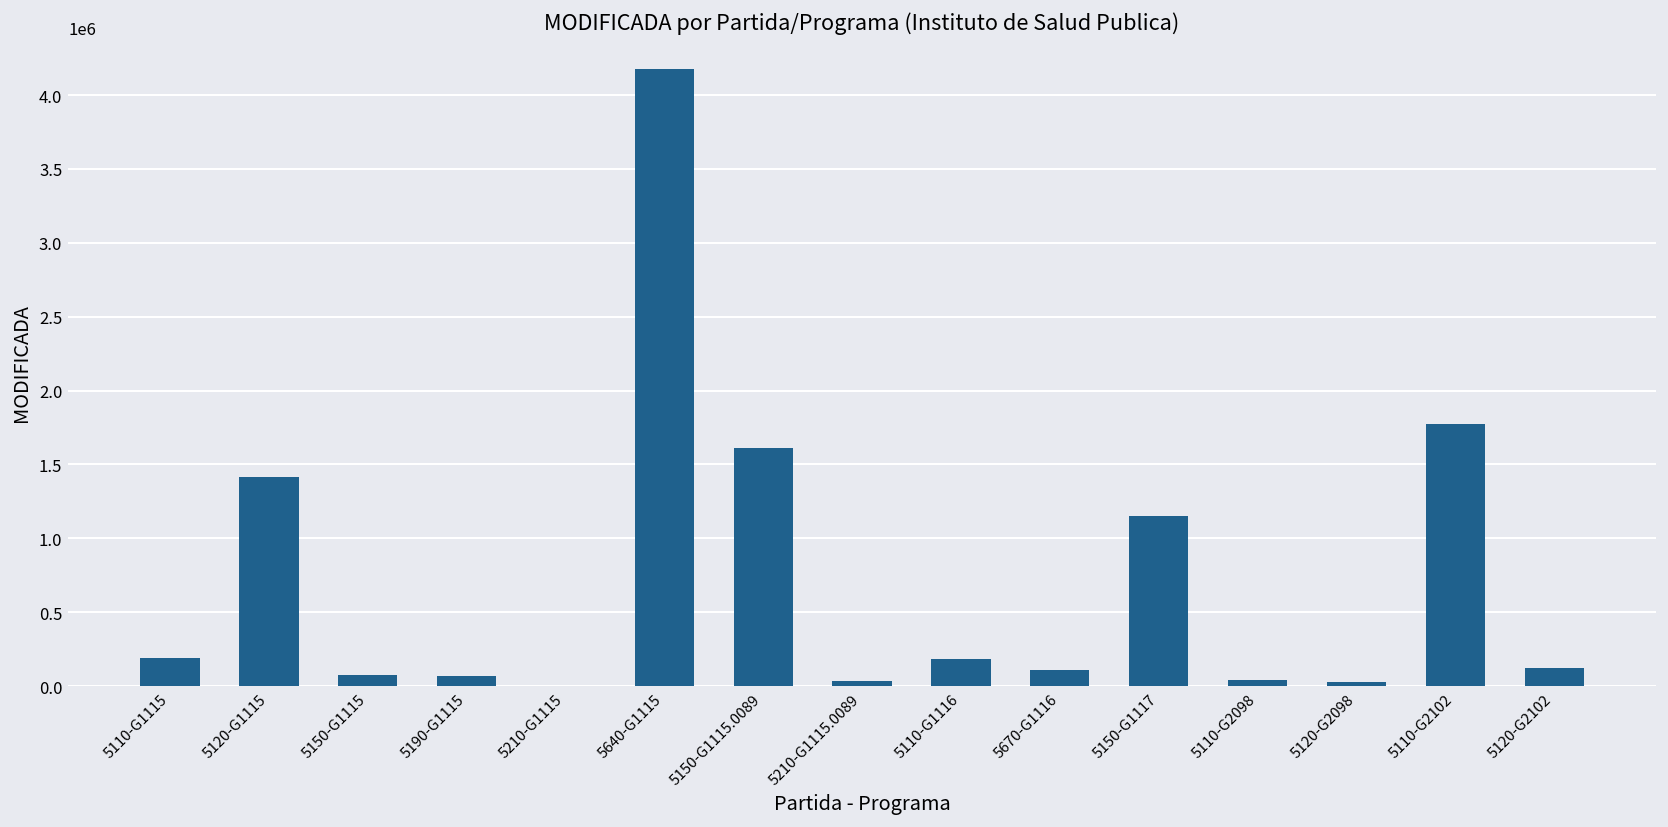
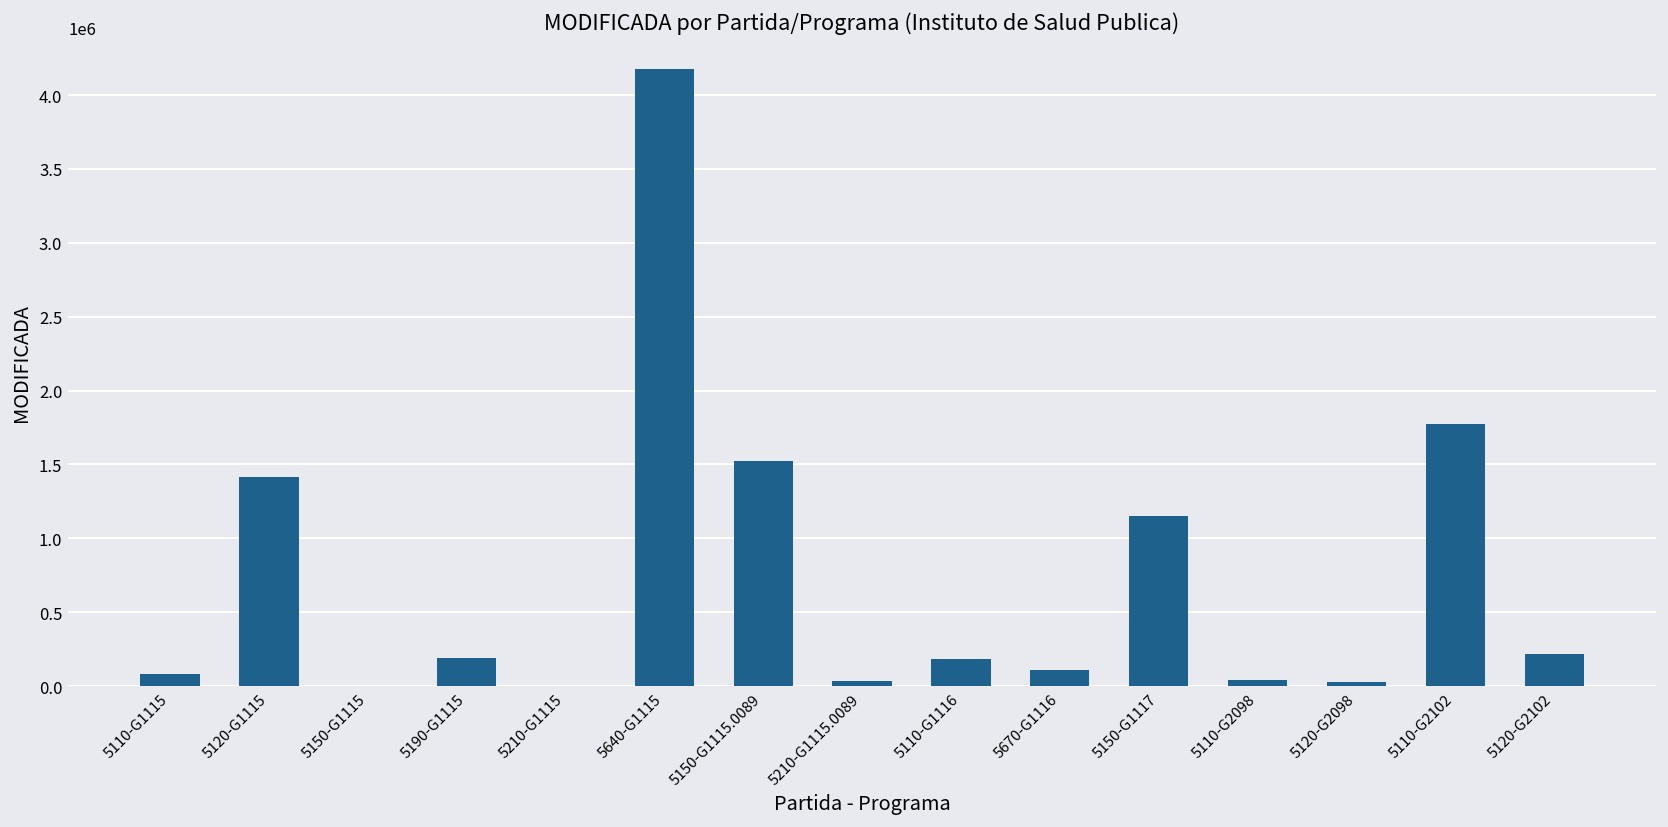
  {
-   "5110-G1115": 190000,
+   "5110-G1115": 80000,
    "5120-G1115": 1410000,
-   "5150-G1115": 70000,
-   "5190-G1115": 70000,
+   "5150-G1115": 0,
+   "5190-G1115": 190000,
    "5210-G1115": 0,
    "5640-G1115": 4170000,
-   "5150-G1115.0089": 1610000,
+   "5150-G1115.0089": 1520000,
    "5210-G1115.0089": 30000,
    "5110-G1116": 190000,
    "5670-G1116": 110000,
    "5150-G1117": 1150000,
    "5110-G2098": 40000,
    "5120-G2098": 30000,
    "5110-G2102": 1770000,
-   "5120-G2102": 120000
+   "5120-G2102": 220000
  }
